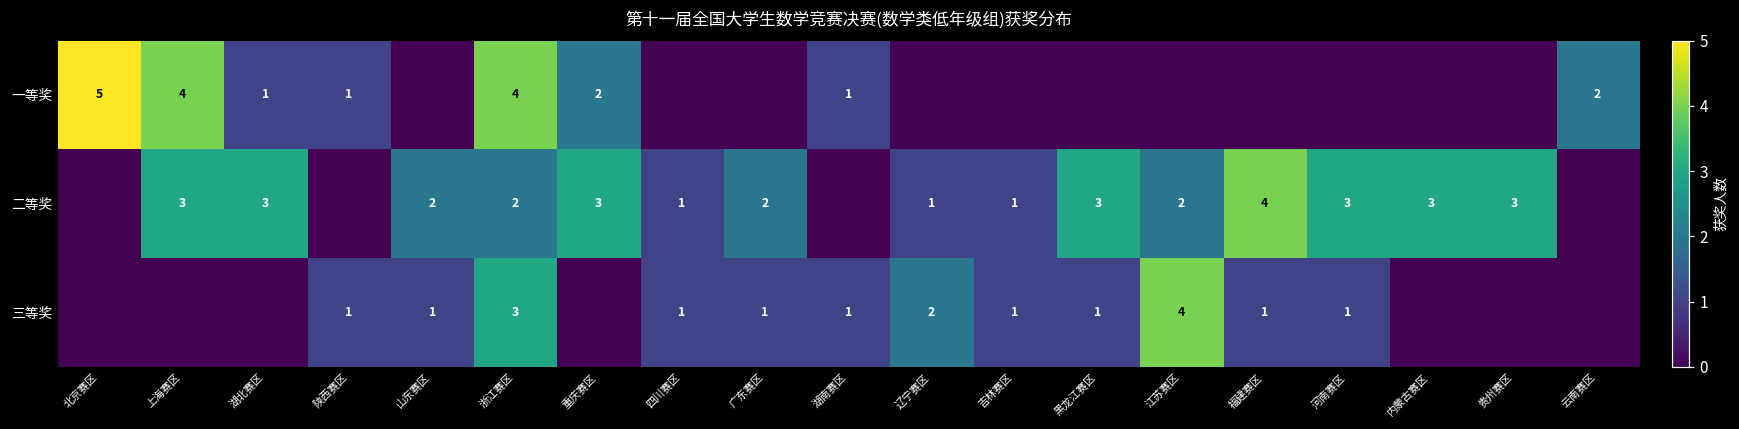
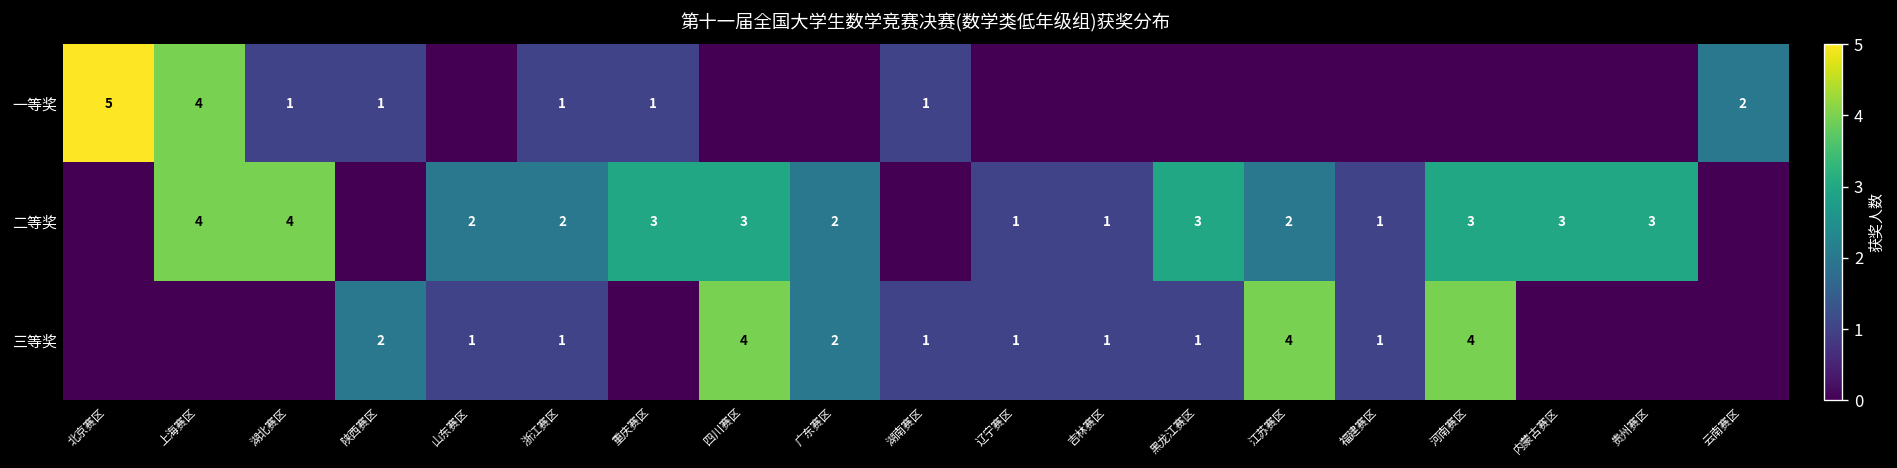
  {
    "一等奖": {
      "北京赛区": 5,
      "上海赛区": 4,
      "湖北赛区": 1,
      "陕西赛区": 1,
-     "浙江赛区": 4,
-     "重庆赛区": 2,
+     "浙江赛区": 1,
+     "重庆赛区": 1,
      "湖南赛区": 1,
      "云南赛区": 2
    },
    "二等奖": {
-     "上海赛区": 3,
-     "湖北赛区": 3,
+     "上海赛区": 4,
+     "湖北赛区": 4,
      "山东赛区": 2,
      "浙江赛区": 2,
      "重庆赛区": 3,
-     "四川赛区": 1,
+     "四川赛区": 3,
      "广东赛区": 2,
      "辽宁赛区": 1,
      "吉林赛区": 1,
      "黑龙江赛区": 3,
      "江苏赛区": 2,
-     "福建赛区": 4,
+     "福建赛区": 1,
      "河南赛区": 3,
      "内蒙古赛区": 3,
      "贵州赛区": 3
    },
    "三等奖": {
-     "陕西赛区": 1,
+     "陕西赛区": 2,
      "山东赛区": 1,
-     "浙江赛区": 3,
-     "四川赛区": 1,
-     "广东赛区": 1,
+     "浙江赛区": 1,
+     "四川赛区": 4,
+     "广东赛区": 2,
      "湖南赛区": 1,
-     "辽宁赛区": 2,
+     "辽宁赛区": 1,
      "吉林赛区": 1,
      "黑龙江赛区": 1,
      "江苏赛区": 4,
      "福建赛区": 1,
-     "河南赛区": 1
+     "河南赛区": 4
    }
  }
